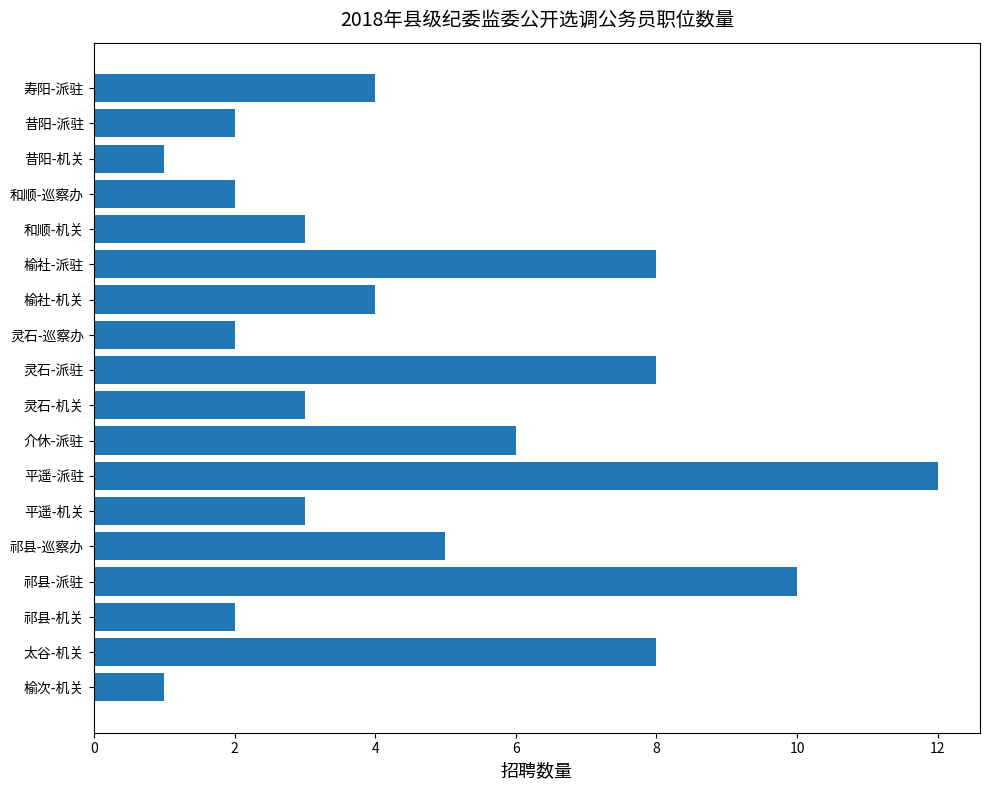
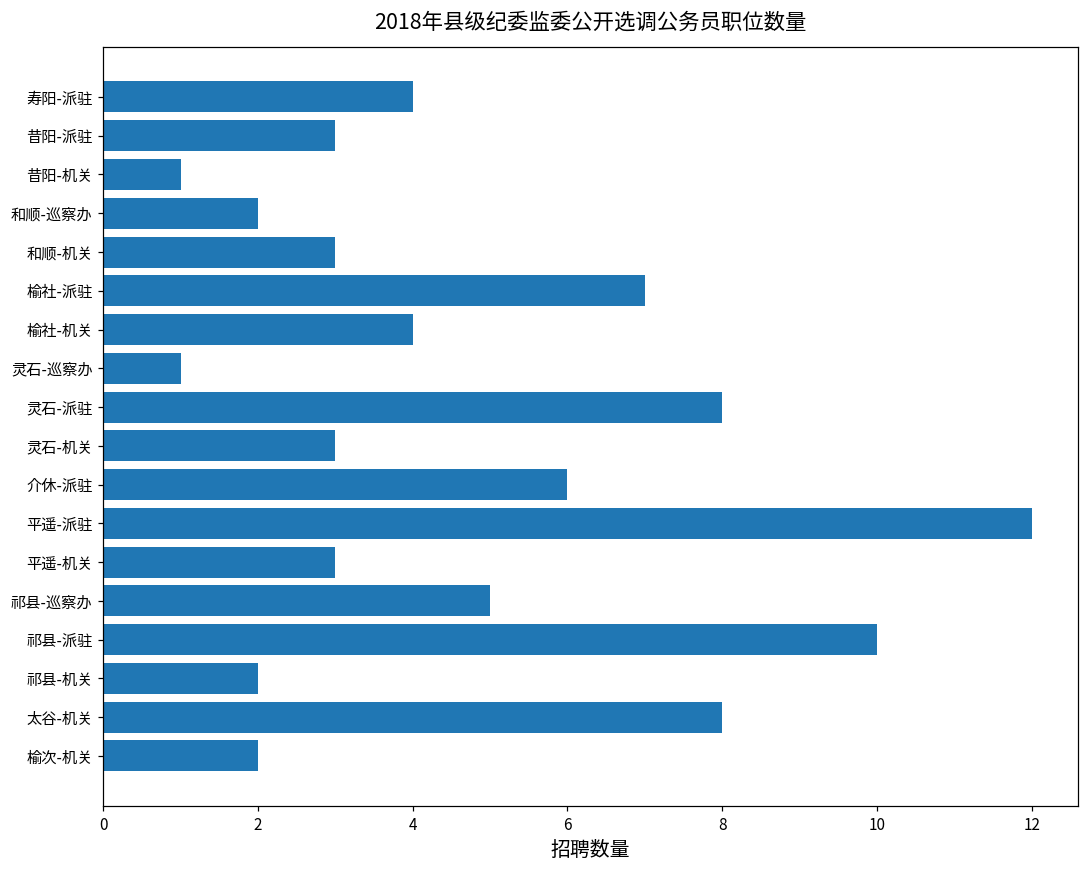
  {
    "寿阳-派驻": 4,
-   "昔阳-派驻": 2,
+   "昔阳-派驻": 3,
    "昔阳-机关": 1,
    "和顺-巡察办": 2,
    "和顺-机关": 3,
-   "榆社-派驻": 8,
+   "榆社-派驻": 7,
    "榆社-机关": 4,
-   "灵石-巡察办": 2,
+   "灵石-巡察办": 1,
    "灵石-派驻": 8,
    "灵石-机关": 3,
    "介休-派驻": 6,
    "平遥-派驻": 12,
    "平遥-机关": 3,
    "祁县-巡察办": 5,
    "祁县-派驻": 10,
    "祁县-机关": 2,
    "太谷-机关": 8,
-   "榆次-机关": 1
+   "榆次-机关": 2
  }
